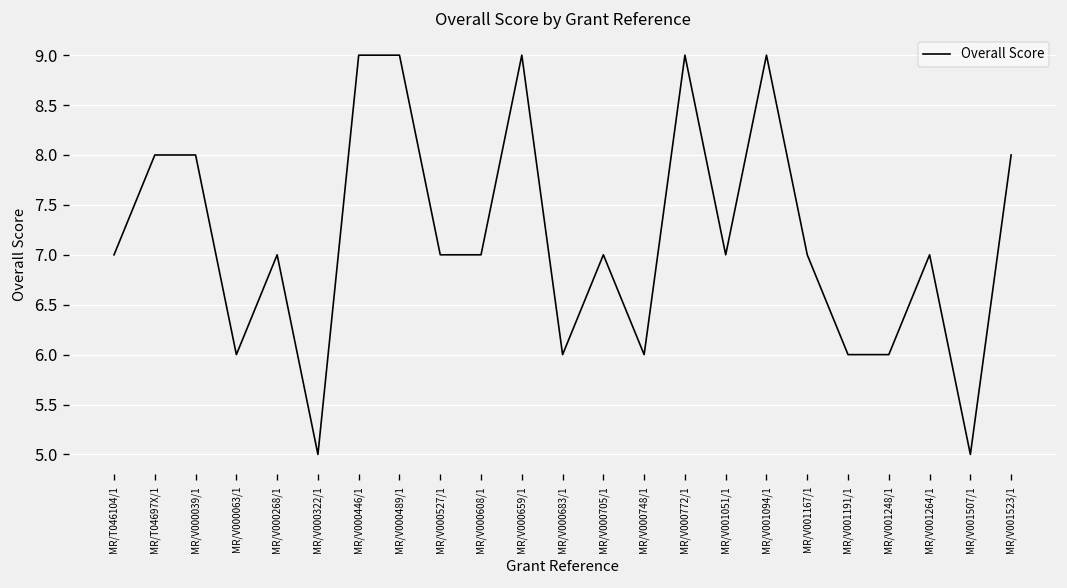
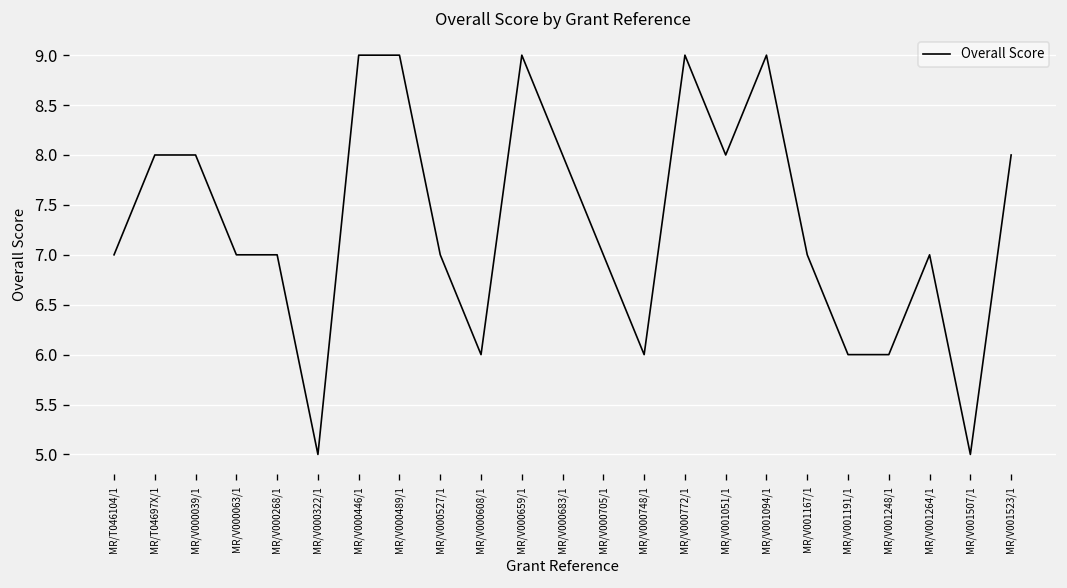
  {
    "MR/T046104/1": 7,
    "MR/T04697X/1": 8,
    "MR/V000039/1": 8,
-   "MR/V000063/1": 6,
+   "MR/V000063/1": 7,
    "MR/V000268/1": 7,
    "MR/V000322/1": 5,
    "MR/V000446/1": 9,
    "MR/V000489/1": 9,
    "MR/V000527/1": 7,
-   "MR/V000608/1": 7,
+   "MR/V000608/1": 6,
    "MR/V000659/1": 9,
-   "MR/V000683/1": 6,
+   "MR/V000683/1": 8,
    "MR/V000705/1": 7,
    "MR/V000748/1": 6,
    "MR/V000772/1": 9,
-   "MR/V001051/1": 7,
+   "MR/V001051/1": 8,
    "MR/V001094/1": 9,
    "MR/V001167/1": 7,
    "MR/V001191/1": 6,
    "MR/V001248/1": 6,
    "MR/V001264/1": 7,
    "MR/V001507/1": 5,
    "MR/V001523/1": 8
  }
